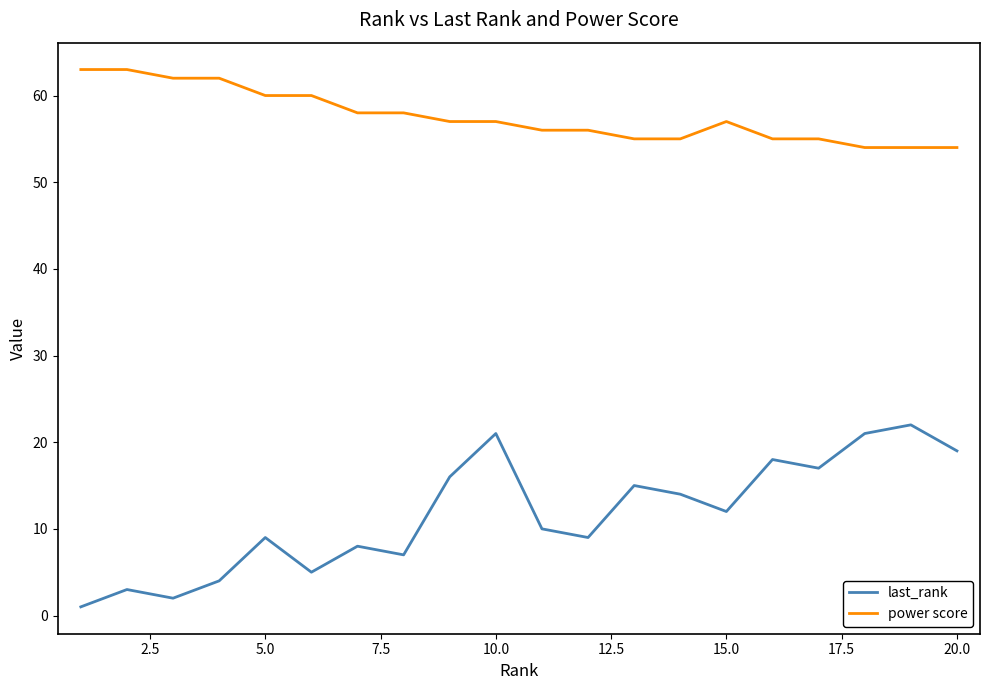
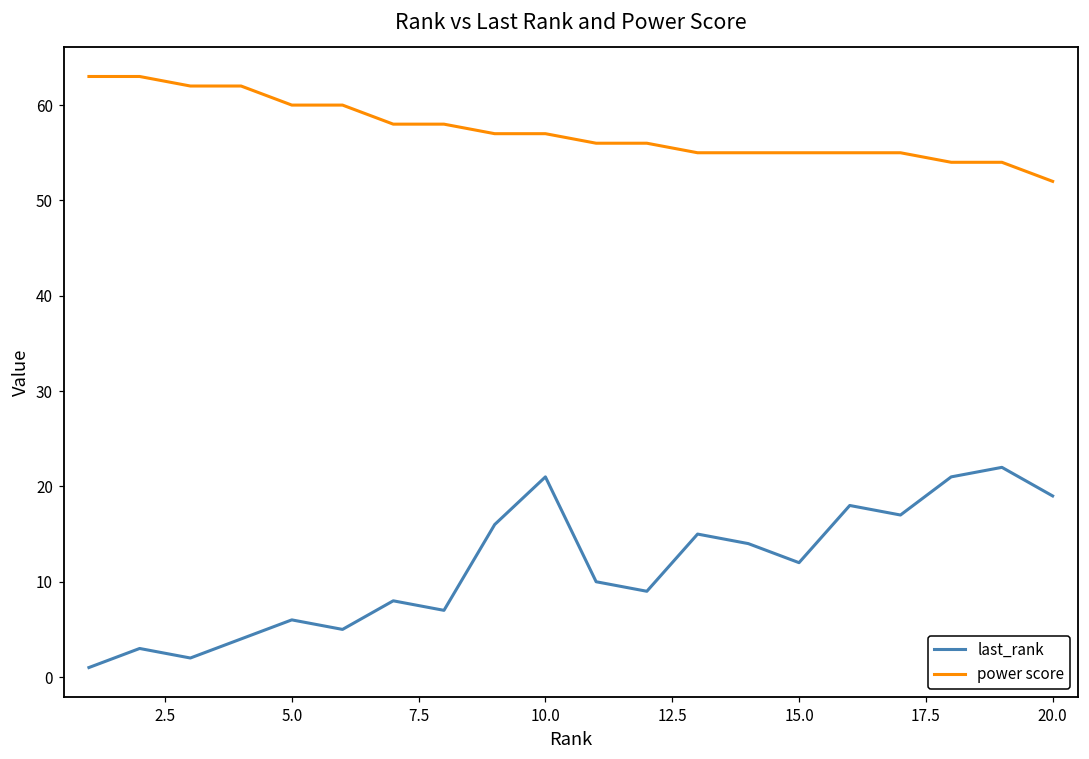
  {
    "last_rank": {
-     "5.0": 9,
+     "5.0": 6,
      "10.0": 21,
      "15.0": 12,
      "20.0": 19
    },
    "power score": {
      "5.0": 60,
      "10.0": 57,
-     "15.0": 57,
-     "20.0": 54
+     "15.0": 55,
+     "20.0": 52
    }
  }
